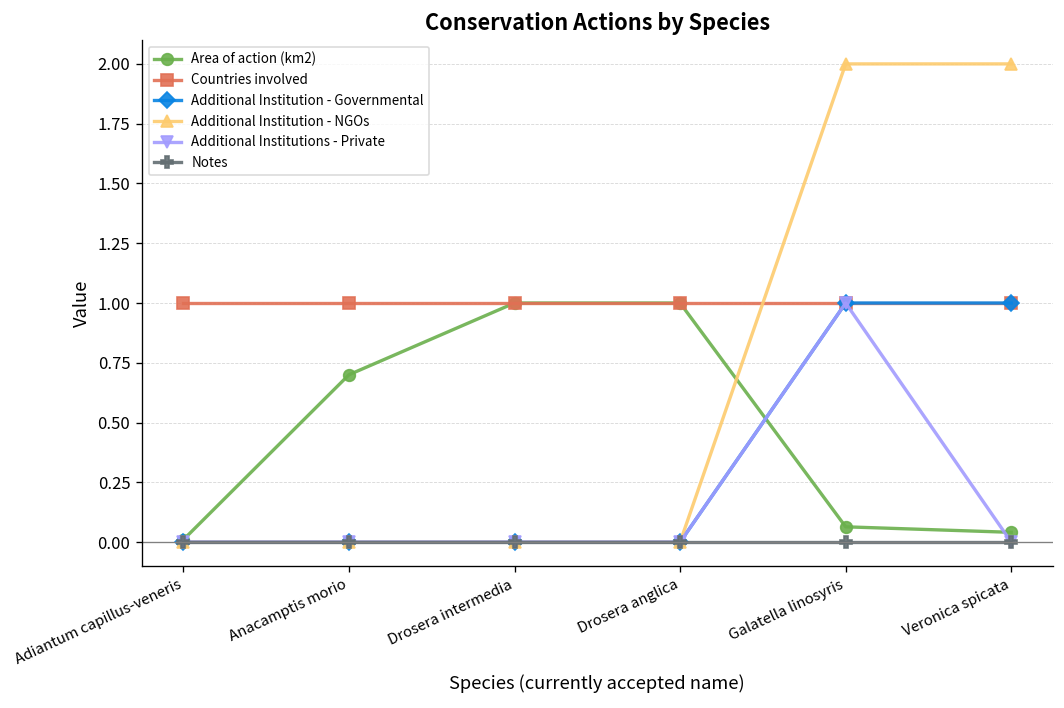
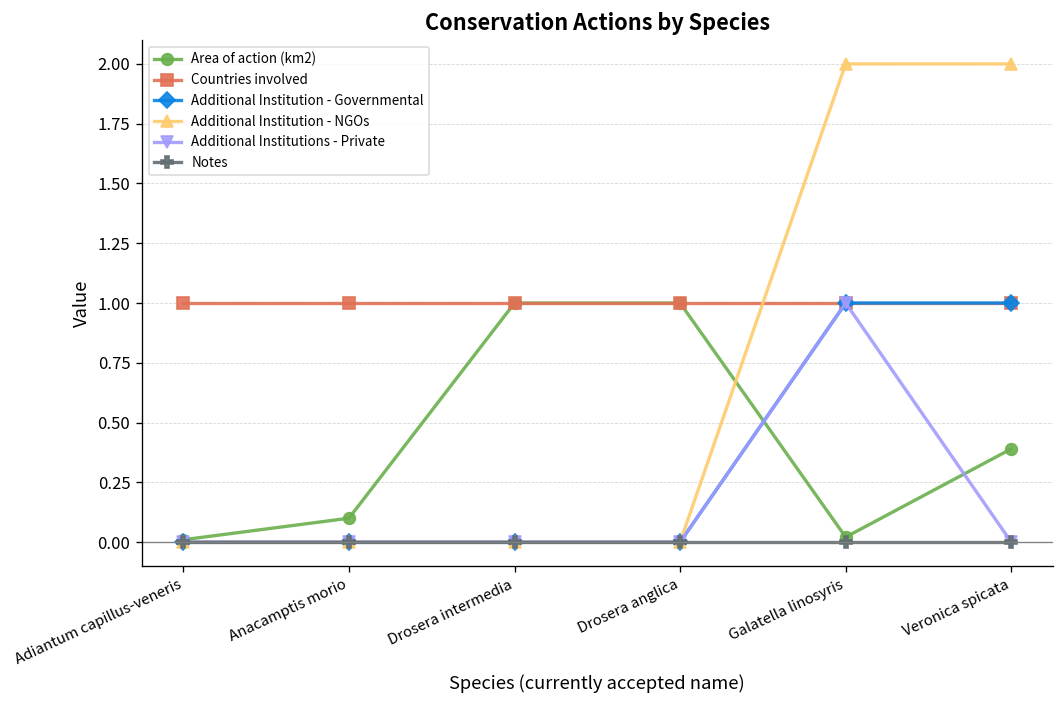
  {
    "Area of action (km2)": {
-     "Anacamptis morio": 0.7,
-     "Galatella linosyris": 0.06,
-     "Veronica spicata": 0.04
+     "Anacamptis morio": 0.1,
+     "Galatella linosyris": 0.02,
+     "Veronica spicata": 0.39
    },
    "Countries involved": {
      "Adiantum capillus-veneris": 1.00,
      "Anacamptis morio": 1.00
    },
    "Additional Institution - NGOs": {
      "Galatella linosyris": 2.00,
      "Veronica spicata": 2.00
    },
    "Notes": {
      "Galatella linosyris": 0.00
    }
  }
